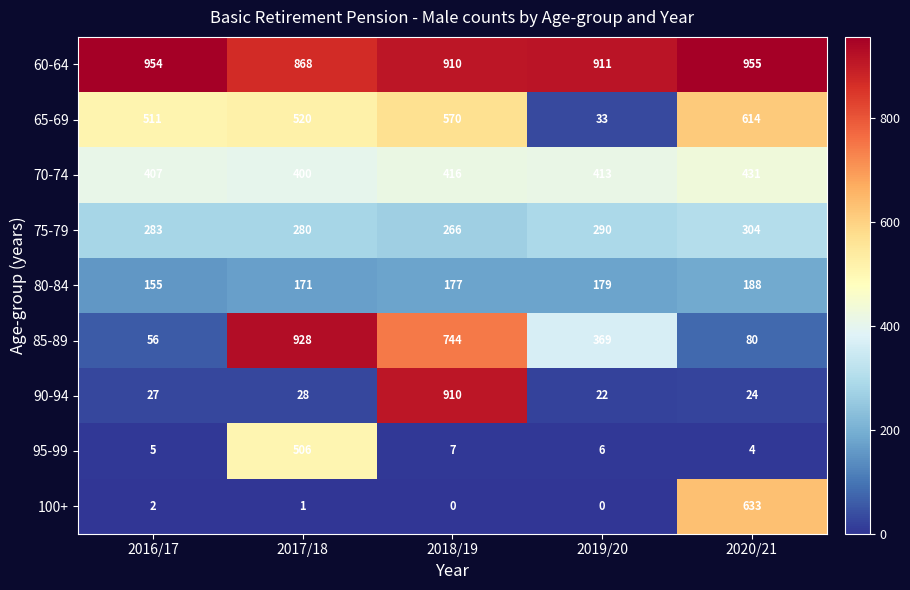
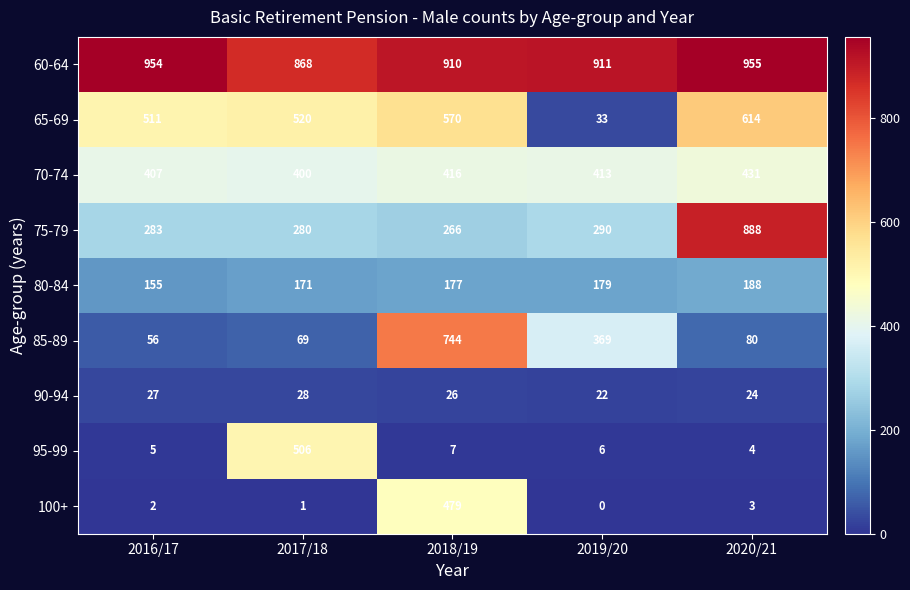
  {
    "60-64": {
      "2016/17": 954,
      "2017/18": 868,
      "2018/19": 910,
      "2019/20": 911,
      "2020/21": 955
    },
    "65-69": {
      "2016/17": 511,
      "2017/18": 520,
      "2018/19": 570,
      "2019/20": 33,
      "2020/21": 614
    },
    "75-79": {
      "2016/17": 283,
      "2017/18": 280,
      "2018/19": 266,
      "2019/20": 290,
-     "2020/21": 304
+     "2020/21": 888
    },
    "80-84": {
      "2016/17": 155,
      "2017/18": 171,
      "2018/19": 177,
      "2019/20": 179,
      "2020/21": 188
    },
    "85-89": {
      "2016/17": 56,
-     "2017/18": 928,
+     "2017/18": 69,
      "2018/19": 744,
      "2020/21": 80
    },
    "90-94": {
      "2016/17": 27,
      "2017/18": 28,
-     "2018/19": 910,
+     "2018/19": 26,
      "2019/20": 22,
      "2020/21": 24
    },
    "95-99": {
      "2016/17": 5,
      "2017/18": 506,
      "2018/19": 7,
      "2019/20": 6,
      "2020/21": 4
    },
    "100+": {
      "2016/17": 2,
      "2017/18": 1,
-     "2018/19": 0,
+     "2018/19": 479,
      "2019/20": 0,
-     "2020/21": 633
+     "2020/21": 3
    }
  }
